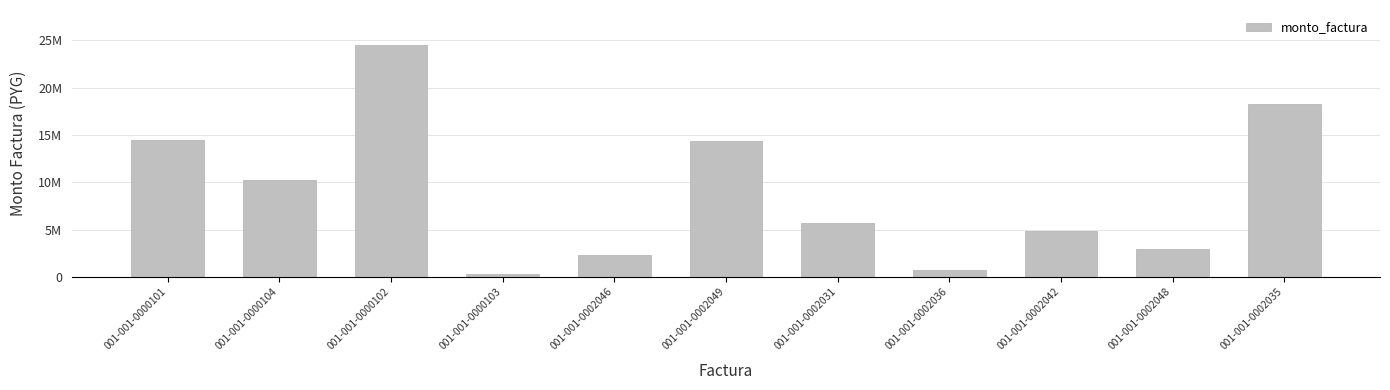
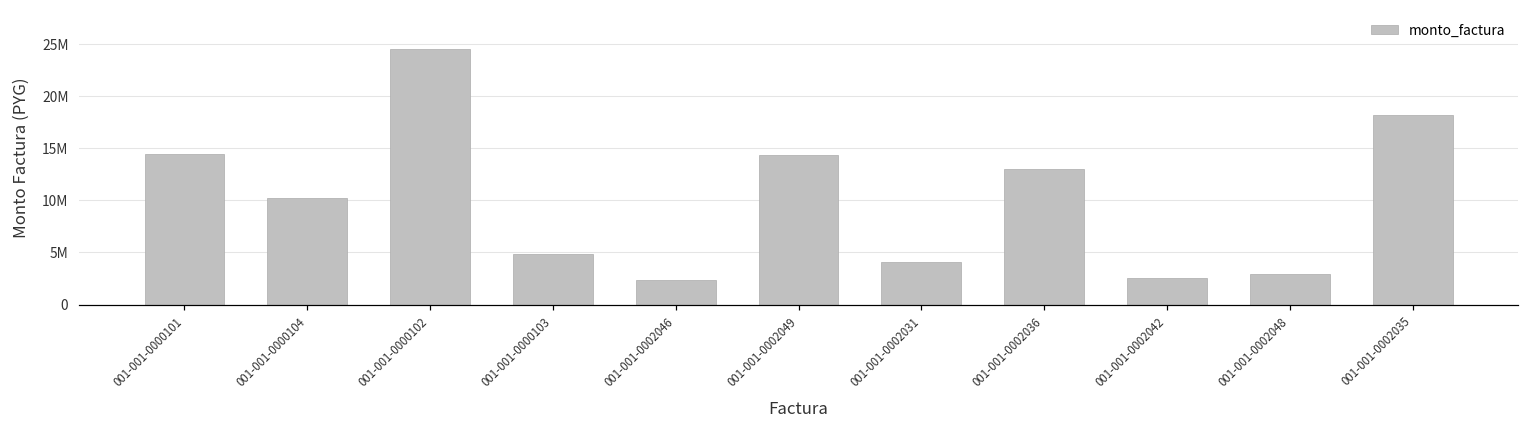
  {
    "001-001-0000101": 14000000,
    "001-001-0000104": 10000000,
    "001-001-0000102": 25000000,
-   "001-001-0000103": 0,
+   "001-001-0000103": 5000000,
    "001-001-0002046": 2000000,
    "001-001-0002049": 14000000,
-   "001-001-0002031": 6000000,
-   "001-001-0002036": 1000000,
-   "001-001-0002042": 5000000,
+   "001-001-0002031": 4000000,
+   "001-001-0002036": 13000000,
+   "001-001-0002042": 3000000,
    "001-001-0002048": 3000000,
    "001-001-0002035": 18000000
  }
